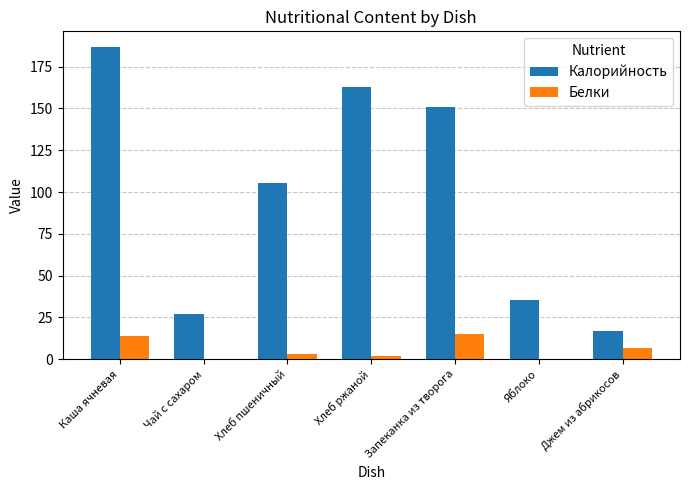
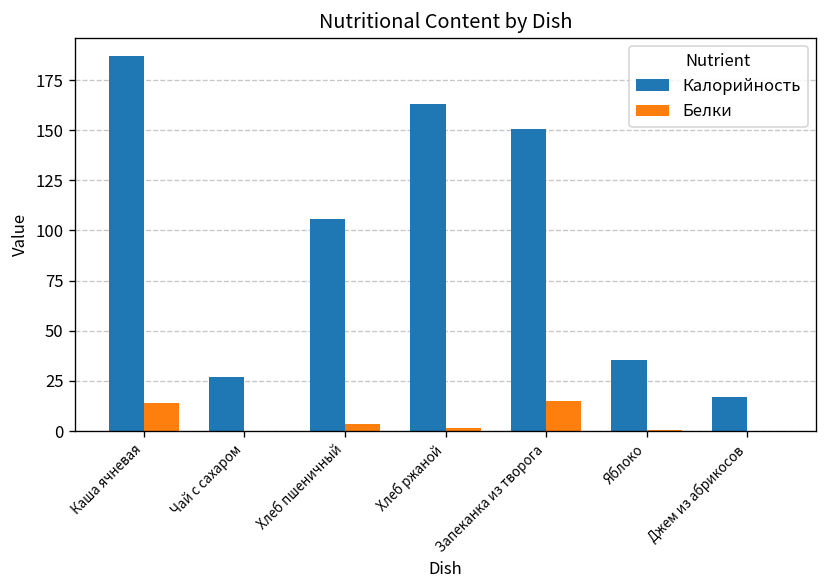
  {
    "Калорийность": {
      "Каша ячневая": 187,
      "Чай с сахаром": 27,
      "Хлеб пшеничный": 106,
      "Хлеб ржаной": 163,
      "Запеканка из творога": 151,
      "Яблоко": 36,
      "Джем из абрикосов": 17
    },
    "Белки": {
      "Каша ячневая": 14,
      "Хлеб пшеничный": 3,
      "Хлеб ржаной": 2,
      "Запеканка из творога": 15,
-     "Джем из абрикосов": 7
+     "Джем из абрикосов": 0
    }
  }
